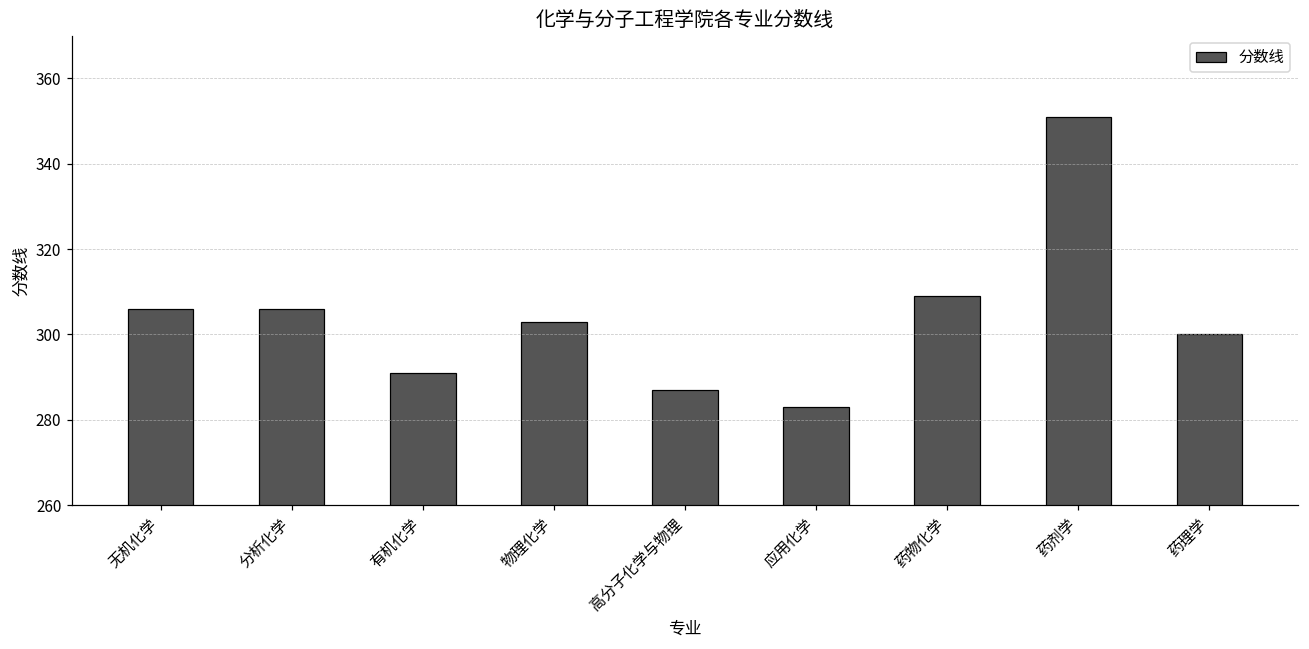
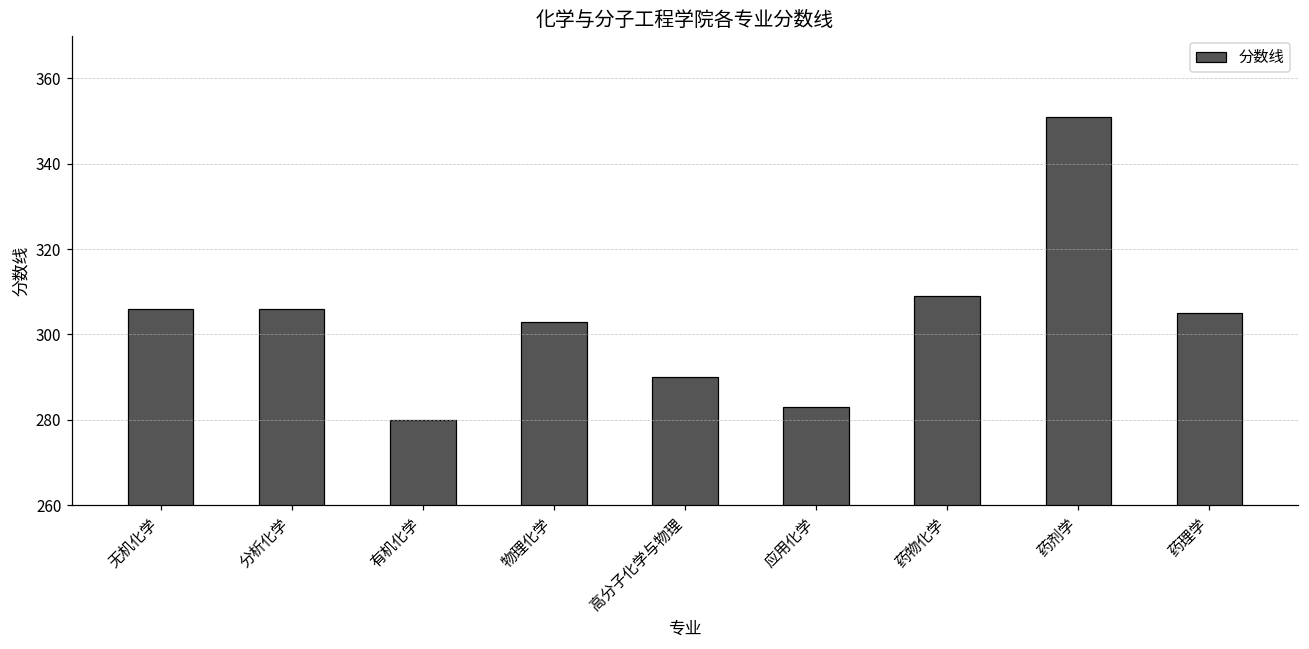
  {
    "无机化学": 306,
    "分析化学": 306,
-   "有机化学": 291,
+   "有机化学": 280,
    "物理化学": 303,
-   "高分子化学与物理": 287,
+   "高分子化学与物理": 290,
    "应用化学": 283,
    "药物化学": 309,
    "药剂学": 351,
-   "药理学": 300
+   "药理学": 305
  }
